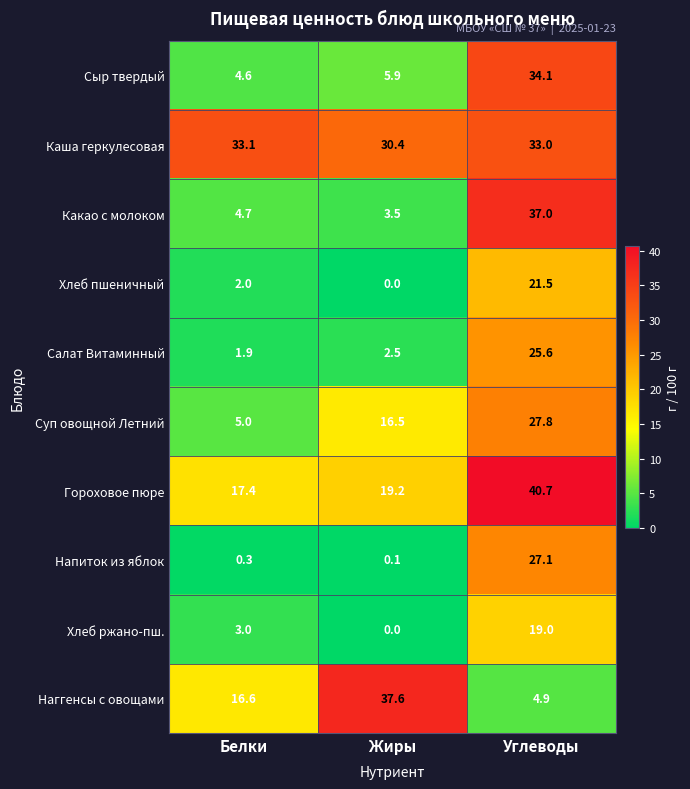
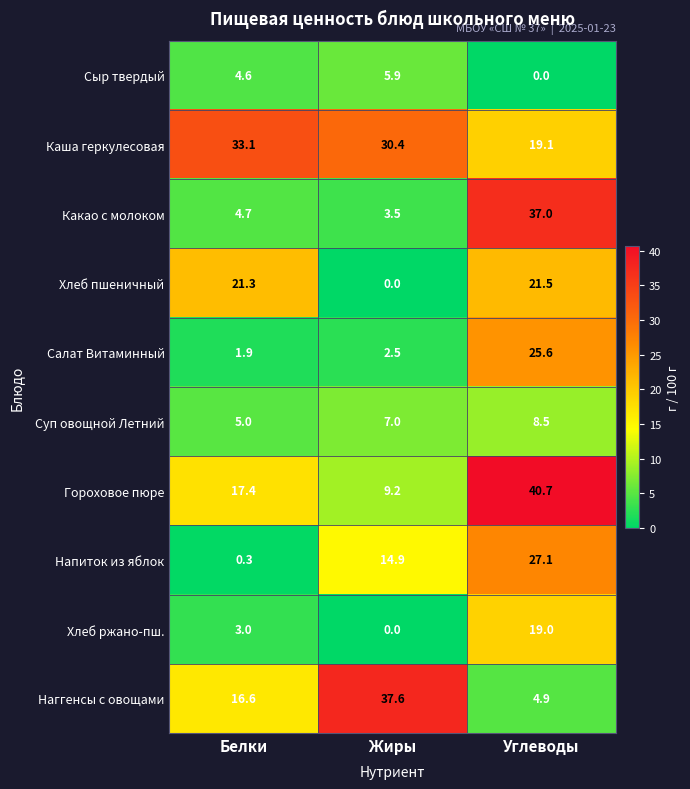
  {
    "Сыр твердый": {
      "Белки": 4.6,
      "Жиры": 5.9,
-     "Углеводы": 34.1
+     "Углеводы": 0.0
    },
    "Каша геркулесовая": {
      "Белки": 33.1,
      "Жиры": 30.4,
-     "Углеводы": 33.0
+     "Углеводы": 19.1
    },
    "Какао с молоком": {
      "Белки": 4.7,
      "Жиры": 3.5,
      "Углеводы": 37.0
    },
    "Хлеб пшеничный": {
-     "Белки": 2.0,
+     "Белки": 21.3,
      "Жиры": 0.0,
      "Углеводы": 21.5
    },
    "Салат Витаминный": {
      "Белки": 1.9,
      "Жиры": 2.5,
      "Углеводы": 25.6
    },
    "Суп овощной Летний": {
      "Белки": 5.0,
-     "Жиры": 16.5,
-     "Углеводы": 27.8
+     "Жиры": 7.0,
+     "Углеводы": 8.5
    },
    "Гороховое пюре": {
      "Белки": 17.4,
-     "Жиры": 19.2,
+     "Жиры": 9.2,
      "Углеводы": 40.7
    },
    "Напиток из яблок": {
      "Белки": 0.3,
-     "Жиры": 0.1,
+     "Жиры": 14.9,
      "Углеводы": 27.1
    },
    "Хлеб ржано-пш.": {
      "Белки": 3.0,
      "Жиры": 0.0,
      "Углеводы": 19.0
    },
    "Наггенсы с овощами": {
      "Белки": 16.6,
      "Жиры": 37.6,
      "Углеводы": 4.9
    }
  }
